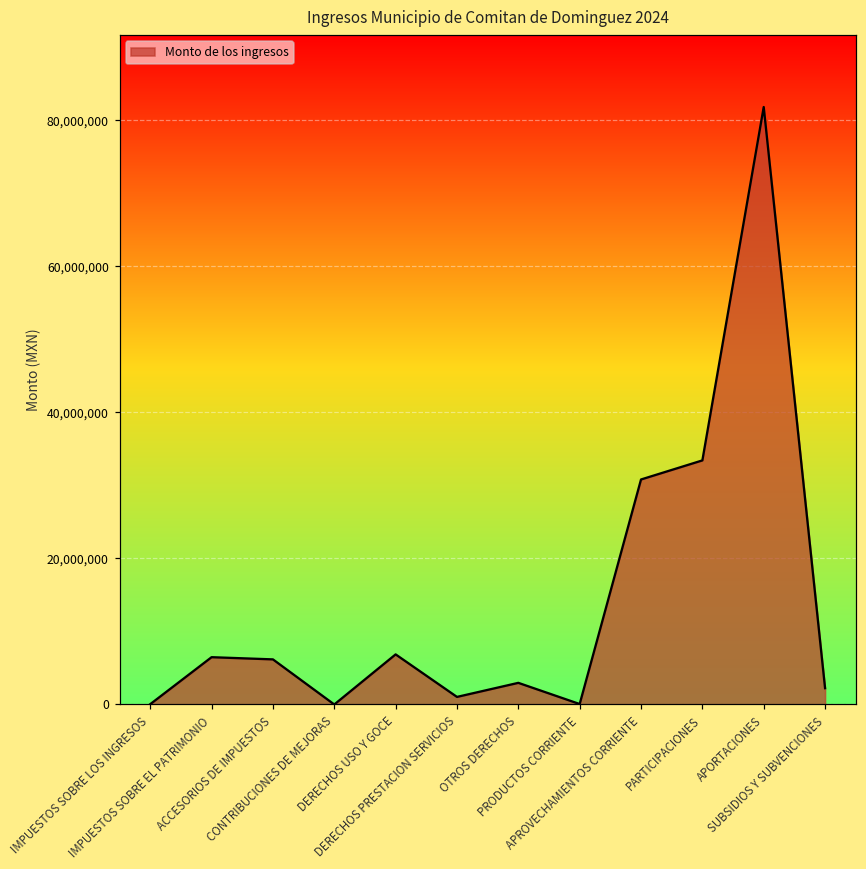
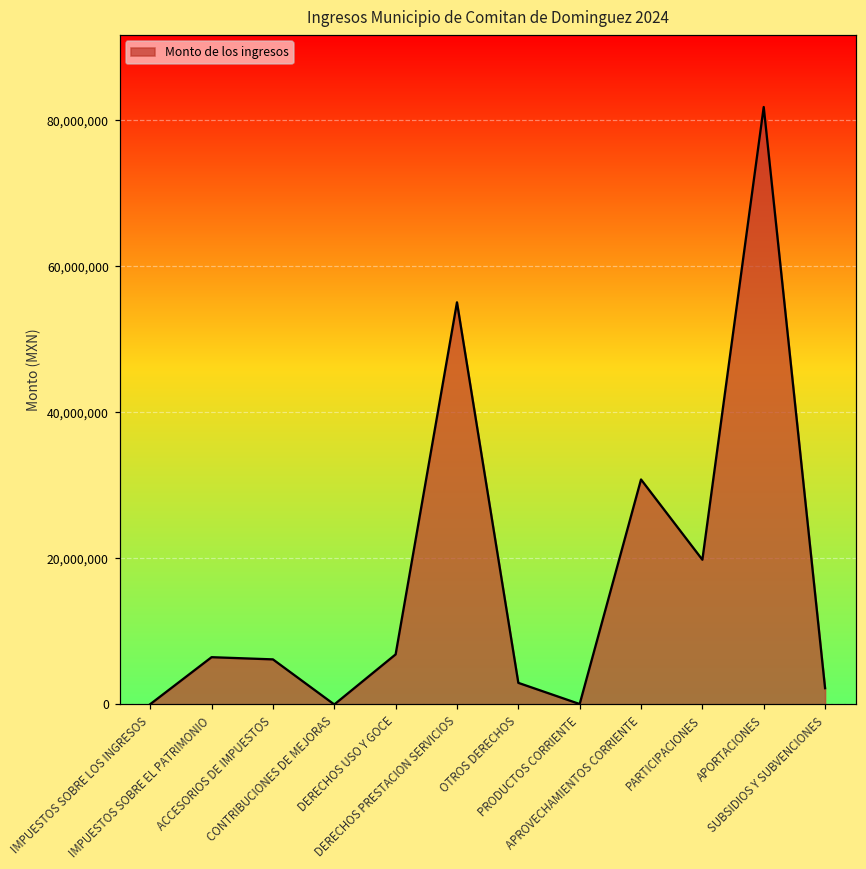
  {
    "IMPUESTOS SOBRE LOS INGRESOS": "0",
    "IMPUESTOS SOBRE EL PATRIMONIO": "6,000,000",
    "ACCESORIOS DE IMPUESTOS": "6,000,000",
    "CONTRIBUCIONES DE MEJORAS": "0",
    "DERECHOS USO Y GOCE": "7,000,000",
-   "DERECHOS PRESTACION SERVICIOS": "1,000,000",
+   "DERECHOS PRESTACION SERVICIOS": "55,000,000",
    "OTROS DERECHOS": "3,000,000",
    "PRODUCTOS CORRIENTE": "0",
    "APROVECHAMIENTOS CORRIENTE": "31,000,000",
-   "PARTICIPACIONES": "33,000,000",
+   "PARTICIPACIONES": "20,000,000",
    "APORTACIONES": "82,000,000",
    "SUBSIDIOS Y SUBVENCIONES": "2,000,000"
  }
